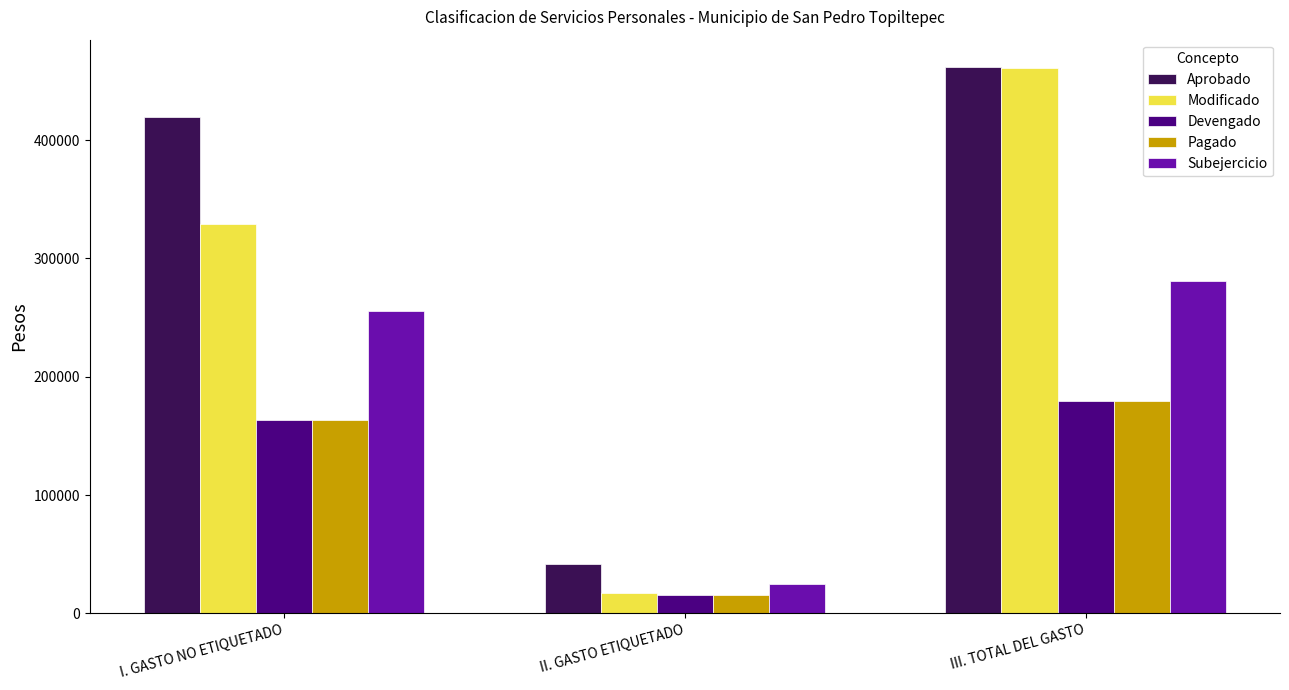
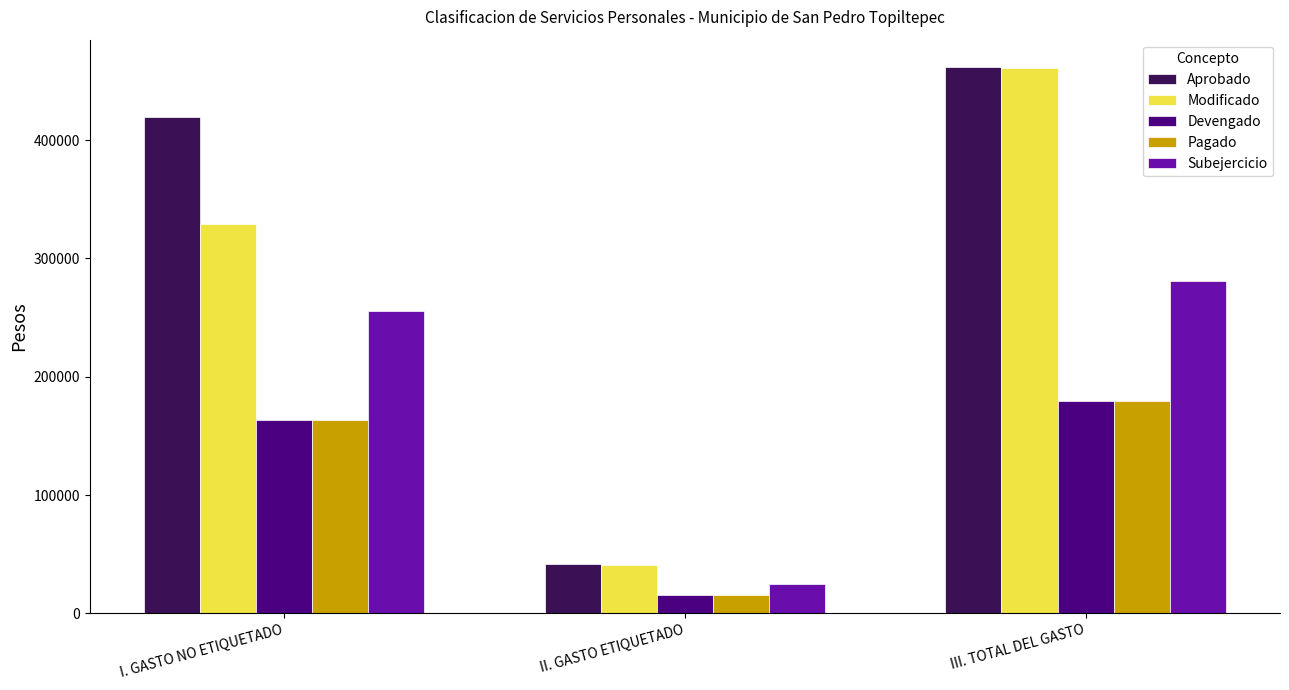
  {
    "Modificado": {
      "I. GASTO NO ETIQUETADO": 329000,
-     "II. GASTO ETIQUETADO": 17000,
+     "II. GASTO ETIQUETADO": 41000,
      "III. TOTAL DEL GASTO": 461000
    },
    "Pagado": {
      "I. GASTO NO ETIQUETADO": 164000,
      "II. GASTO ETIQUETADO": 16000,
      "III. TOTAL DEL GASTO": 180000
    }
  }
